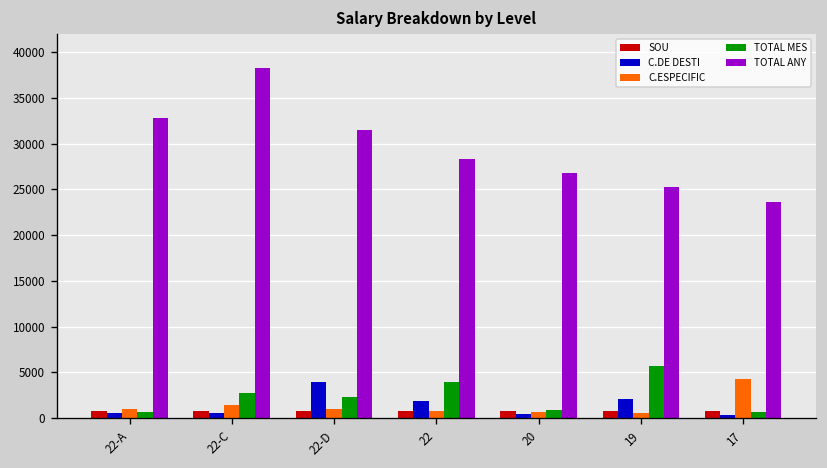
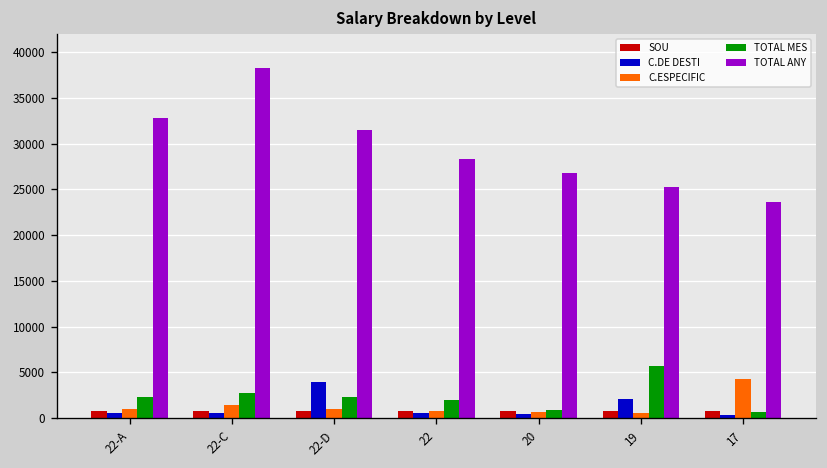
  {
    "SOU": {
      "22-A": 1000,
      "22-C": 1000,
      "22-D": 1000,
      "22": 1000,
      "20": 1000,
      "19": 1000,
      "17": 1000
    },
    "C.DE DESTI": {
      "22-A": 1000,
      "22-C": 1000,
      "22-D": 4000,
-     "22": 2000,
+     "22": 1000,
      "20": 0,
      "19": 2000,
      "17": 0
    },
    "C.ESPECIFIC": {
      "22-A": 1000,
      "22-C": 1000,
      "22-D": 1000,
      "22": 1000,
      "20": 1000,
      "19": 1000,
      "17": 4000
    },
    "TOTAL MES": {
-     "22-A": 1000,
+     "22-A": 2000,
      "22-C": 3000,
      "22-D": 2000,
-     "22": 4000,
+     "22": 2000,
      "20": 1000,
      "19": 6000,
      "17": 1000
    },
    "TOTAL ANY": {
      "22-A": 33000,
      "22-C": 38000,
      "22-D": 32000,
      "22": 28000,
      "20": 27000,
      "19": 25000,
      "17": 24000
    }
  }
